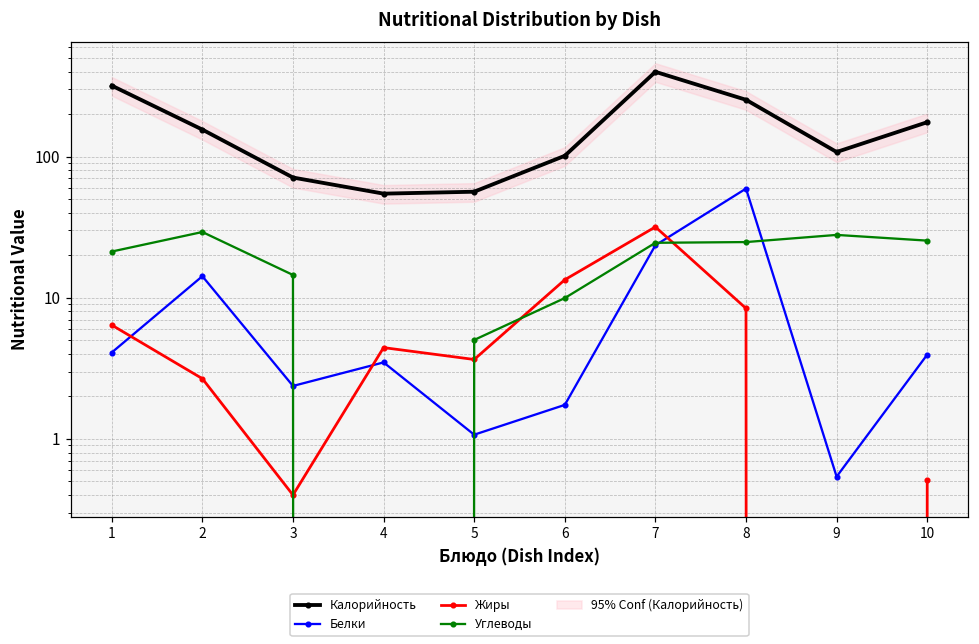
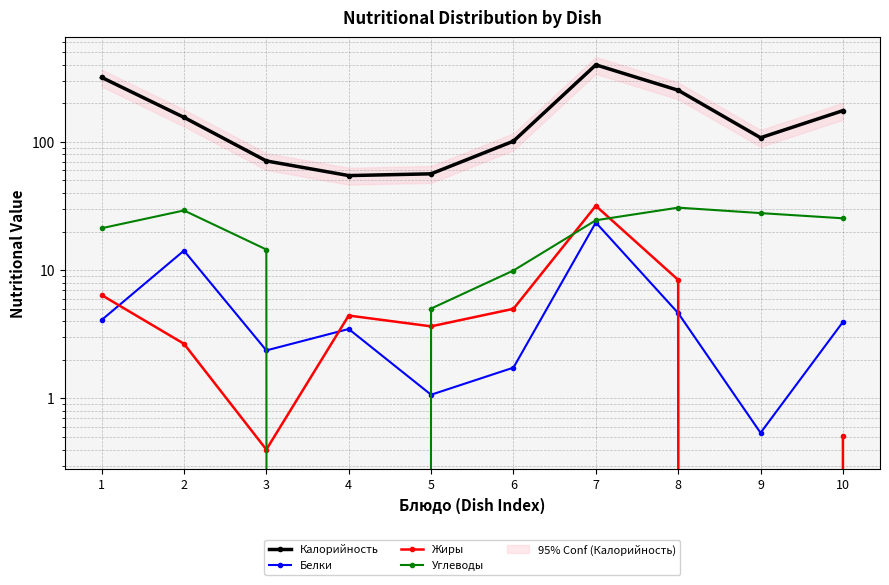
  {
    "Калорийность": {
      "1": 320,
      "2": 160,
      "3": 70,
      "4": 55,
      "5": 60,
      "6": 100,
      "7": 400,
      "8": 250,
      "9": 110,
      "10": 180
    },
    "Белки": {
      "1": 4.1,
      "2": 14,
      "3": 2.4,
      "4": 3.5,
      "5": 1.1,
      "6": 1.7,
-     "8": 60,
+     "8": 4.6,
      "9": 0.54,
      "10": 4.0
    },
    "Жиры": {
      "1": 6,
      "2": 2.7,
      "3": 0.4,
      "4": 4.4,
      "5": 3.7,
-     "6": 13,
+     "6": 5.0,
      "7": 32,
      "8": 8,
      "10": 0.5
    },
    "Углеводы": {
      "1": 21,
      "2": 29,
      "3": 14,
      "5": 5,
      "6": 10,
-     "8": 25,
+     "8": 31,
      "9": 28,
      "10": 25
    }
  }
